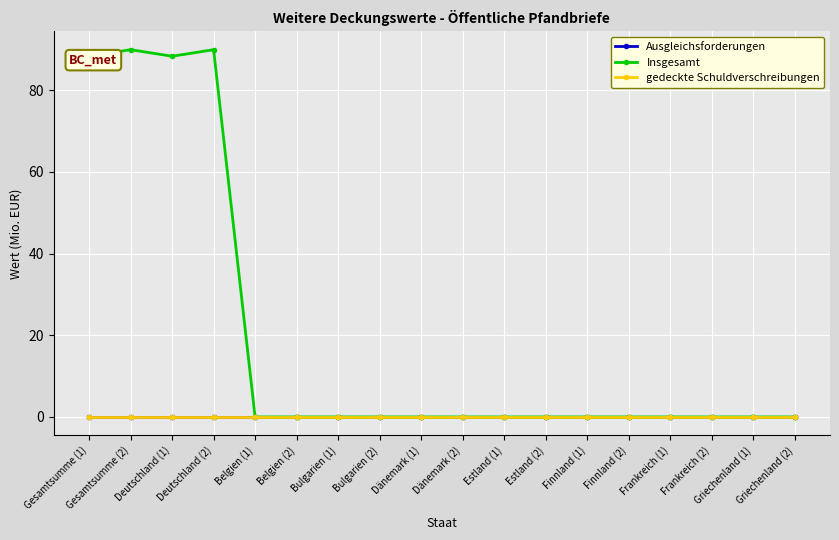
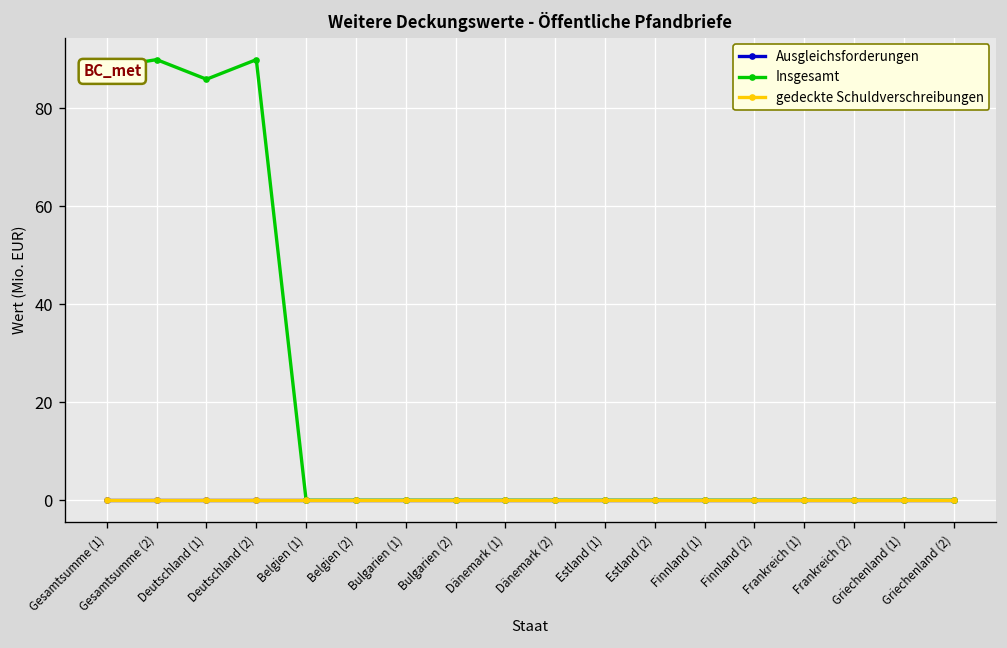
  {
    "gedeckte Schuldverschreibungen": {
      "Gesamtsumme (1)": 0,
      "Gesamtsumme (2)": 0,
      "Deutschland (1)": 0,
      "Deutschland (2)": 0
    },
    "Insgesamt": {
      "Gesamtsumme (2)": 90,
-     "Deutschland (1)": 88,
+     "Deutschland (1)": 86,
      "Deutschland (2)": 90
    }
  }
